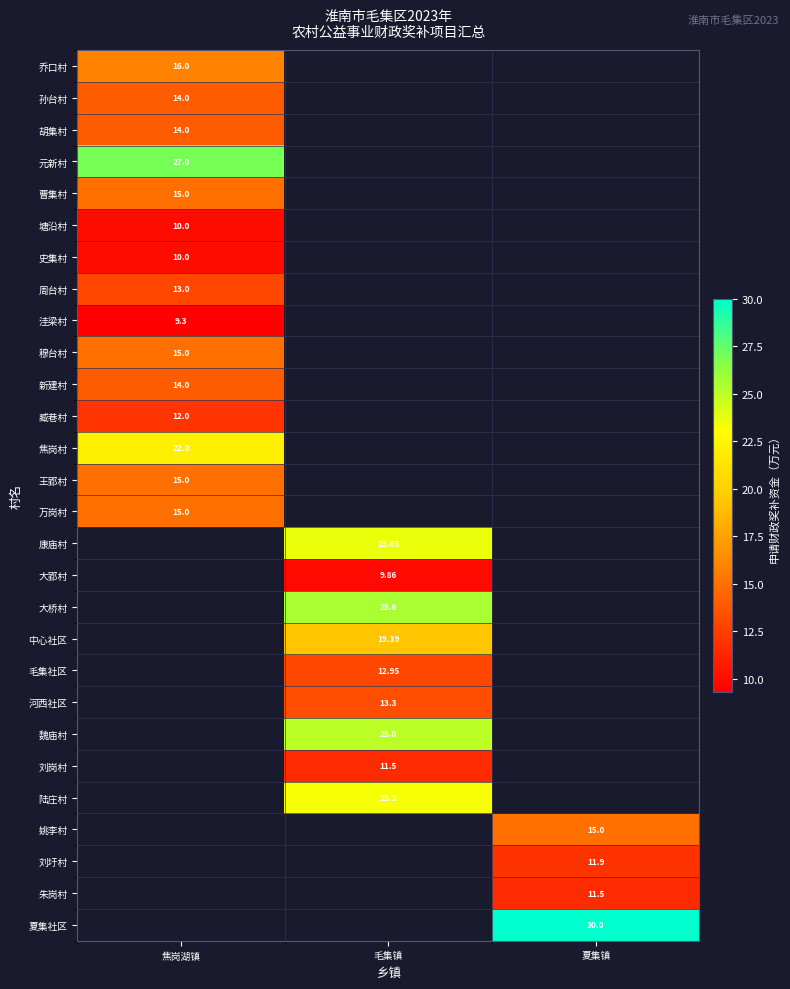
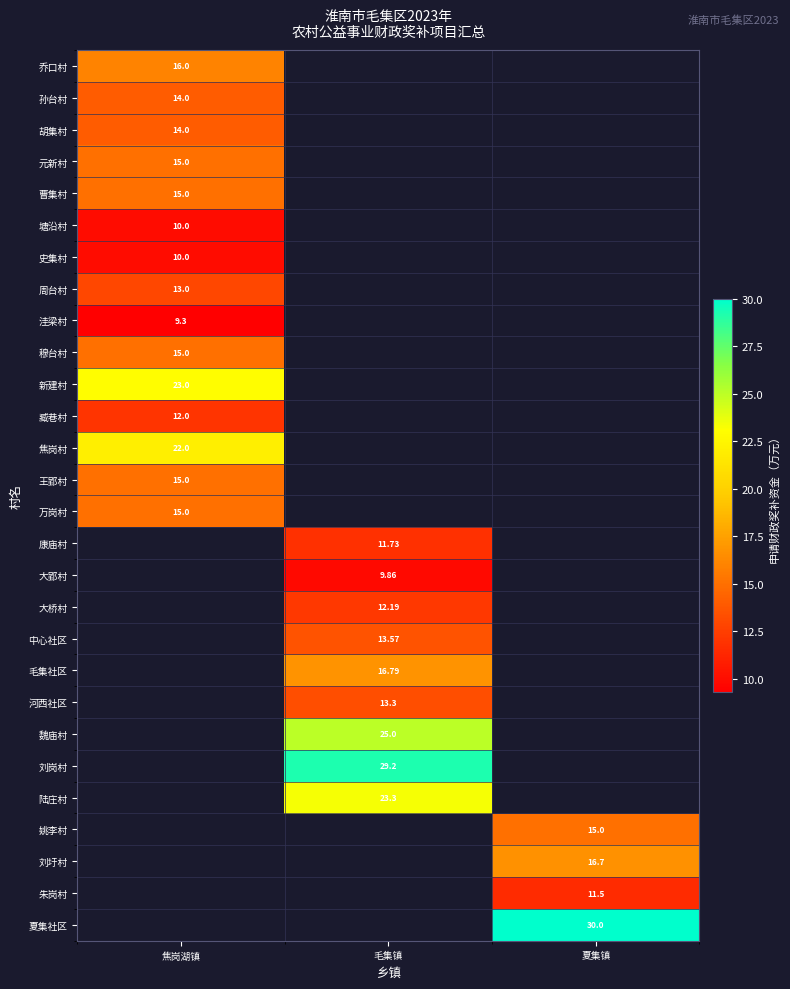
  {
    "乔口村": {
      "焦岗湖镇": 16.0
    },
    "孙台村": {
      "焦岗湖镇": 14.0
    },
    "胡集村": {
      "焦岗湖镇": 14.0
    },
    "元新村": {
-     "焦岗湖镇": 27.0
+     "焦岗湖镇": 15.0
    },
    "曹集村": {
      "焦岗湖镇": 15.0
    },
    "塘沿村": {
      "焦岗湖镇": 10.0
    },
    "史集村": {
      "焦岗湖镇": 10.0
    },
    "周台村": {
      "焦岗湖镇": 13.0
    },
    "洼梁村": {
      "焦岗湖镇": 9.3
    },
    "穆台村": {
      "焦岗湖镇": 15.0
    },
    "新建村": {
-     "焦岗湖镇": 14.0
+     "焦岗湖镇": 23.0
    },
    "臧巷村": {
      "焦岗湖镇": 12.0
    },
    "焦岗村": {
      "焦岗湖镇": 22.0
    },
    "王郢村": {
      "焦岗湖镇": 15.0
    },
    "万岗村": {
      "焦岗湖镇": 15.0
    },
    "康庙村": {
-     "毛集镇": 23.65
+     "毛集镇": 11.73
    },
    "大郢村": {
      "毛集镇": 9.86
    },
    "大桥村": {
-     "毛集镇": 25.6
+     "毛集镇": 12.19
    },
    "中心社区": {
-     "毛集镇": 19.39
+     "毛集镇": 13.57
    },
    "毛集社区": {
-     "毛集镇": 12.95
+     "毛集镇": 16.79
    },
    "河西社区": {
      "毛集镇": 13.3
    },
    "魏庙村": {
      "毛集镇": 25.0
    },
    "刘岗村": {
-     "毛集镇": 11.5
+     "毛集镇": 29.2
    },
    "陆庄村": {
      "毛集镇": 23.3
    },
    "姚李村": {
      "夏集镇": 15.0
    },
    "刘圩村": {
-     "夏集镇": 11.9
+     "夏集镇": 16.7
    },
    "朱岗村": {
      "夏集镇": 11.5
    },
    "夏集社区": {
      "夏集镇": 30.0
    }
  }
